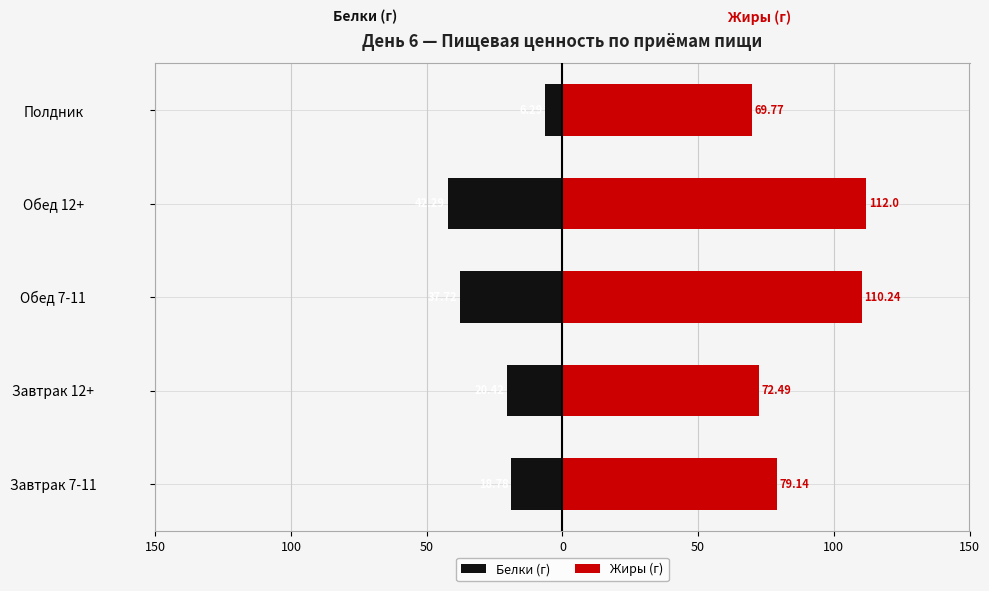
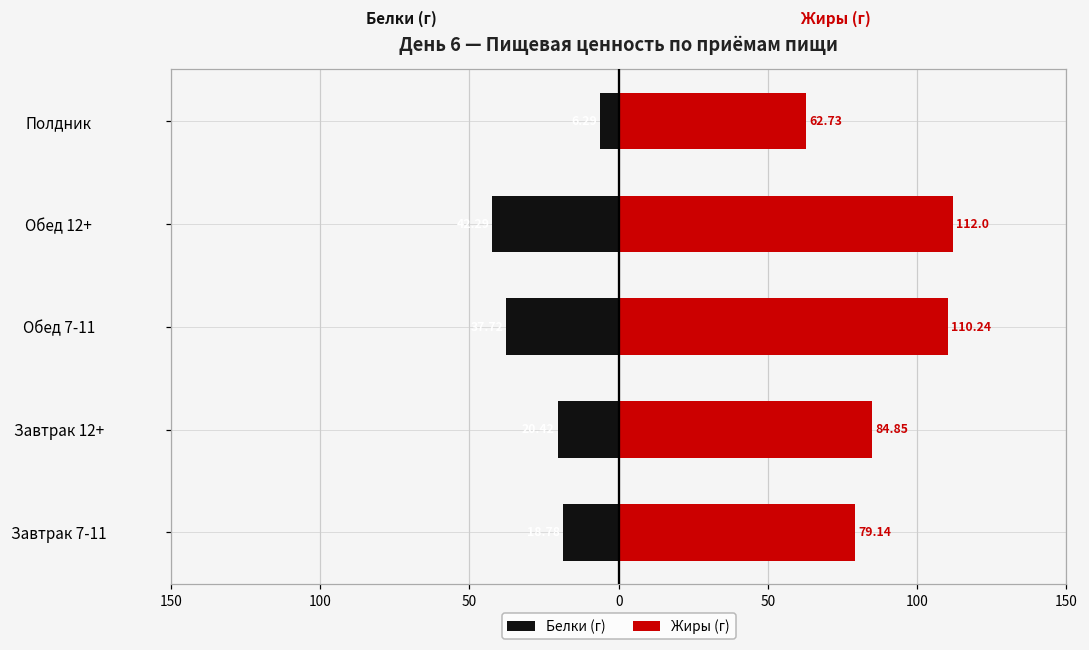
  {
    "Жиры (г)": {
-     "Полдник": 69.77,
+     "Полдник": 62.73,
      "Обед 12+": 112.0,
      "Обед 7-11": 110.24,
-     "Завтрак 12+": 72.49,
+     "Завтрак 12+": 84.85,
      "Завтрак 7-11": 79.14
    }
  }
